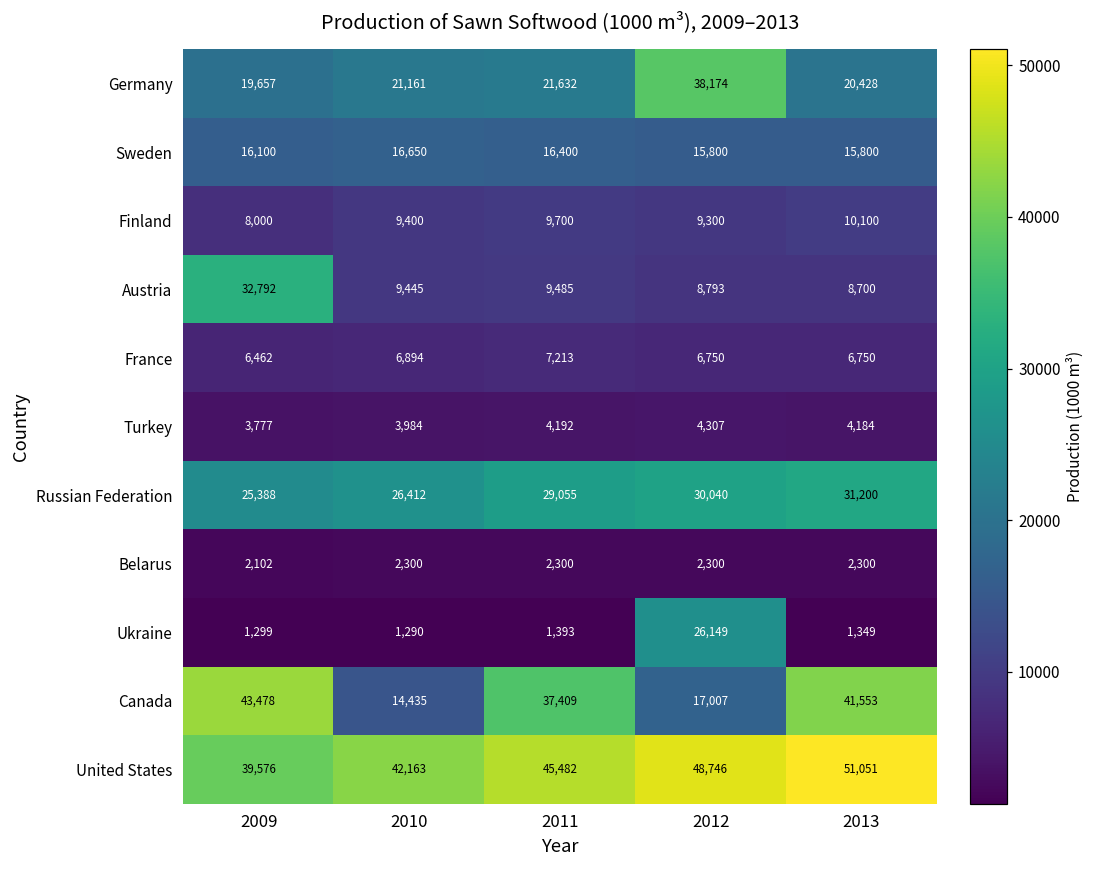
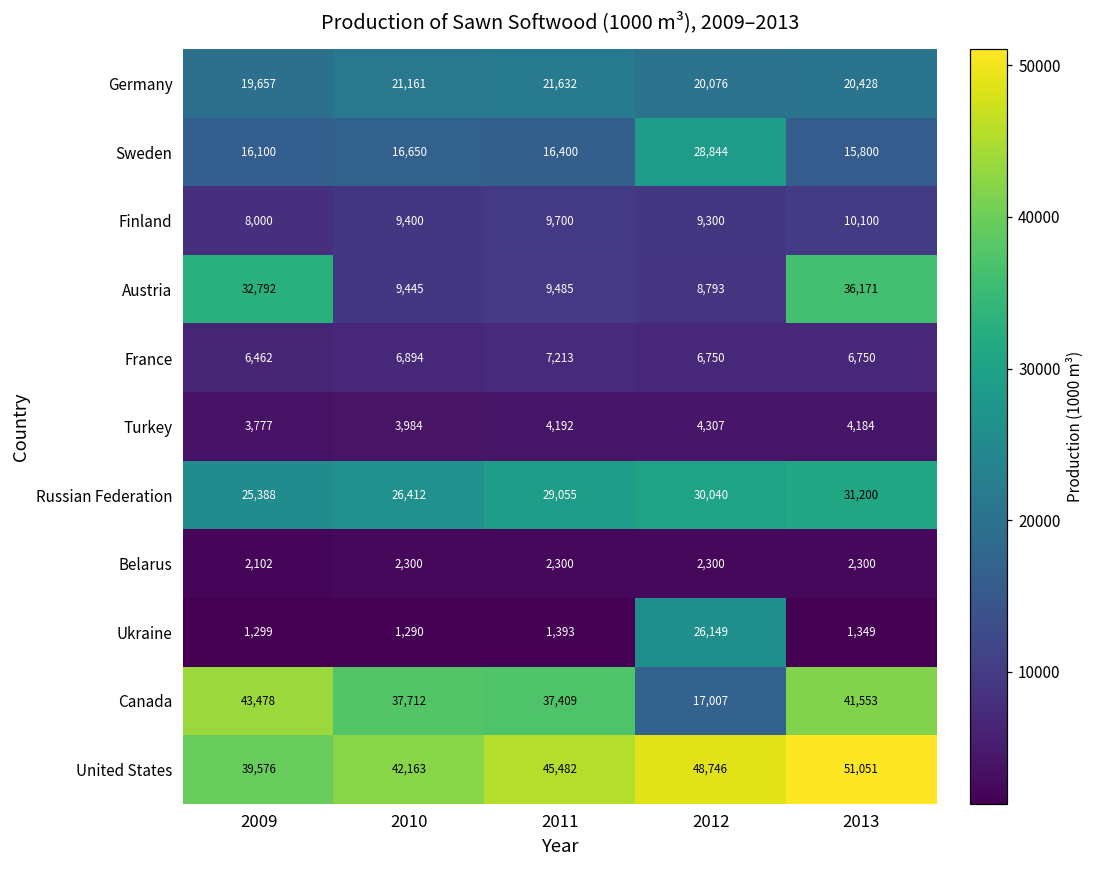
  {
    "Germany": {
      "2009": "19,657",
      "2010": "21,161",
      "2011": "21,632",
-     "2012": "38,174",
+     "2012": "20,076",
      "2013": "20,428"
    },
    "Sweden": {
      "2009": "16,100",
      "2010": "16,650",
      "2011": "16,400",
-     "2012": "15,800",
+     "2012": "28,844",
      "2013": "15,800"
    },
    "Finland": {
      "2009": "8,000",
      "2010": "9,400",
      "2011": "9,700",
      "2012": "9,300",
      "2013": "10,100"
    },
    "Austria": {
      "2009": "32,792",
      "2010": "9,445",
      "2011": "9,485",
      "2012": "8,793",
-     "2013": "8,700"
+     "2013": "36,171"
    },
    "France": {
      "2009": "6,462",
      "2010": "6,894",
      "2011": "7,213",
      "2012": "6,750",
      "2013": "6,750"
    },
    "Turkey": {
      "2009": "3,777",
      "2010": "3,984",
      "2011": "4,192",
      "2012": "4,307",
      "2013": "4,184"
    },
    "Russian Federation": {
      "2009": "25,388",
      "2010": "26,412",
      "2011": "29,055",
      "2012": "30,040",
      "2013": "31,200"
    },
    "Belarus": {
      "2009": "2,102",
      "2010": "2,300",
      "2011": "2,300",
      "2012": "2,300",
      "2013": "2,300"
    },
    "Ukraine": {
      "2009": "1,299",
      "2010": "1,290",
      "2011": "1,393",
      "2012": "26,149",
      "2013": "1,349"
    },
    "Canada": {
      "2009": "43,478",
-     "2010": "14,435",
+     "2010": "37,712",
      "2011": "37,409",
      "2012": "17,007",
      "2013": "41,553"
    },
    "United States": {
      "2009": "39,576",
      "2010": "42,163",
      "2011": "45,482",
      "2012": "48,746",
      "2013": "51,051"
    }
  }
